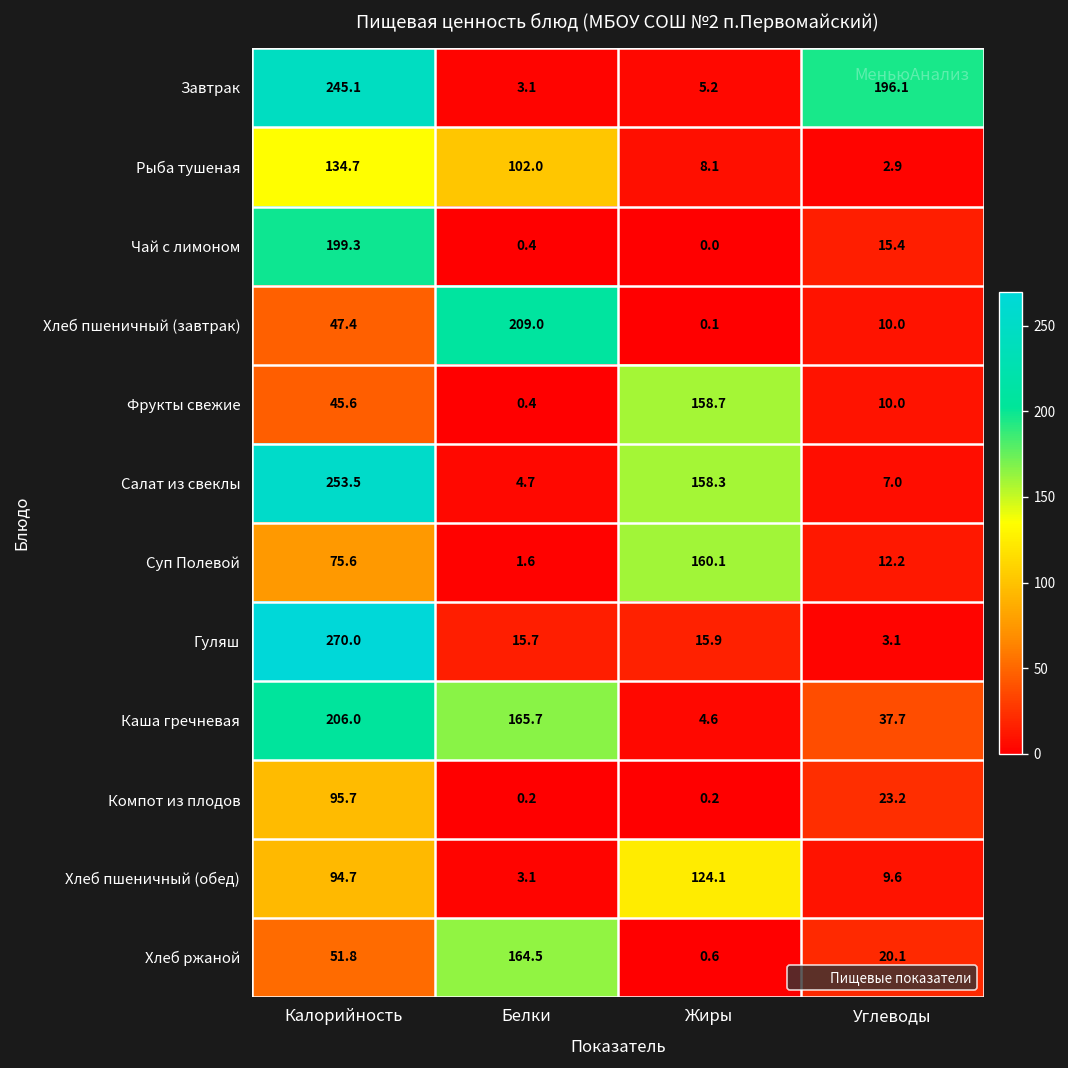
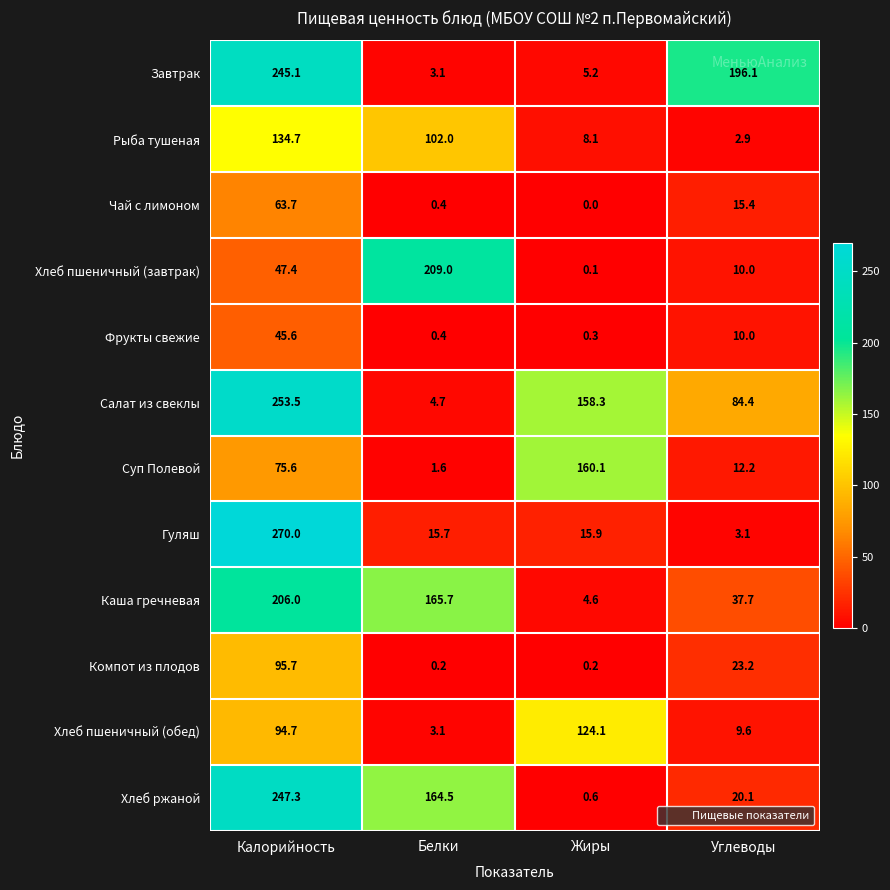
  {
    "Завтрак": {
      "Калорийность": 245.1,
      "Белки": 3.1,
      "Жиры": 5.2
    },
    "Рыба тушеная": {
      "Калорийность": 134.7,
      "Белки": 102.0,
      "Жиры": 8.1,
      "Углеводы": 2.9
    },
    "Чай с лимоном": {
-     "Калорийность": 199.3,
+     "Калорийность": 63.7,
      "Белки": 0.4,
      "Жиры": 0.0,
      "Углеводы": 15.4
    },
    "Хлеб пшеничный (завтрак)": {
      "Калорийность": 47.4,
      "Белки": 209.0,
      "Жиры": 0.1,
      "Углеводы": 10.0
    },
    "Фрукты свежие": {
      "Калорийность": 45.6,
      "Белки": 0.4,
-     "Жиры": 158.7,
+     "Жиры": 0.3,
      "Углеводы": 10.0
    },
    "Салат из свеклы": {
      "Калорийность": 253.5,
      "Белки": 4.7,
      "Жиры": 158.3,
-     "Углеводы": 7.0
+     "Углеводы": 84.4
    },
    "Суп Полевой": {
      "Калорийность": 75.6,
      "Белки": 1.6,
      "Жиры": 160.1,
      "Углеводы": 12.2
    },
    "Гуляш": {
      "Калорийность": 270.0,
      "Белки": 15.7,
      "Жиры": 15.9,
      "Углеводы": 3.1
    },
    "Каша гречневая": {
      "Калорийность": 206.0,
      "Белки": 165.7,
      "Жиры": 4.6,
      "Углеводы": 37.7
    },
    "Компот из плодов": {
      "Калорийность": 95.7,
      "Белки": 0.2,
      "Жиры": 0.2,
      "Углеводы": 23.2
    },
    "Хлеб пшеничный (обед)": {
      "Калорийность": 94.7,
      "Белки": 3.1,
      "Жиры": 124.1,
      "Углеводы": 9.6
    },
    "Хлеб ржаной": {
-     "Калорийность": 51.8,
+     "Калорийность": 247.3,
      "Белки": 164.5,
      "Жиры": 0.6,
      "Углеводы": 20.1
    }
  }
